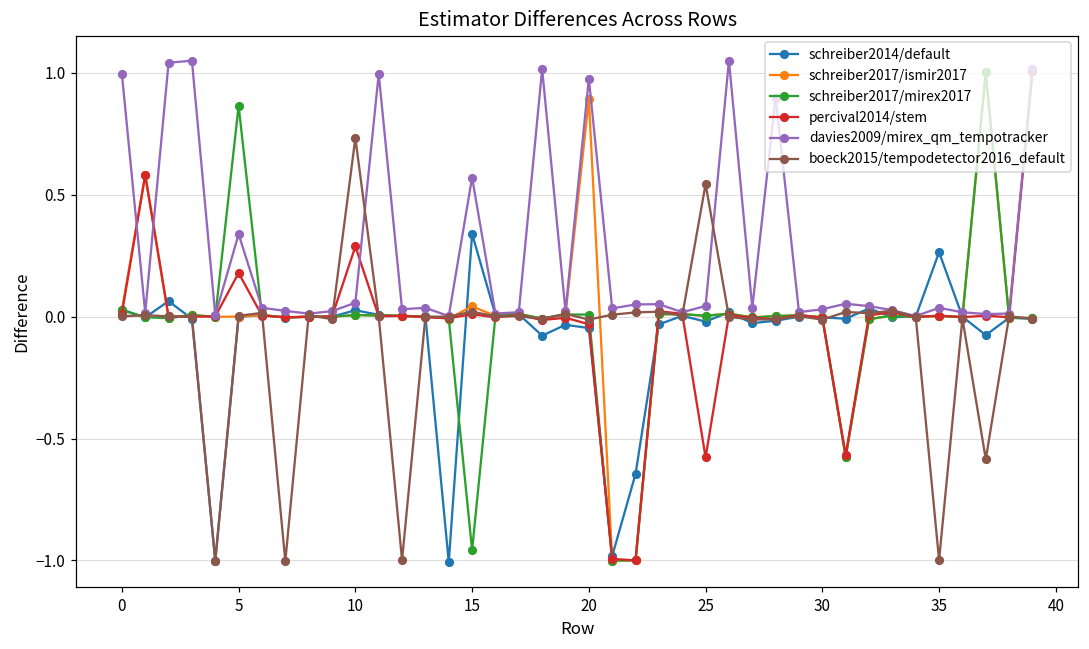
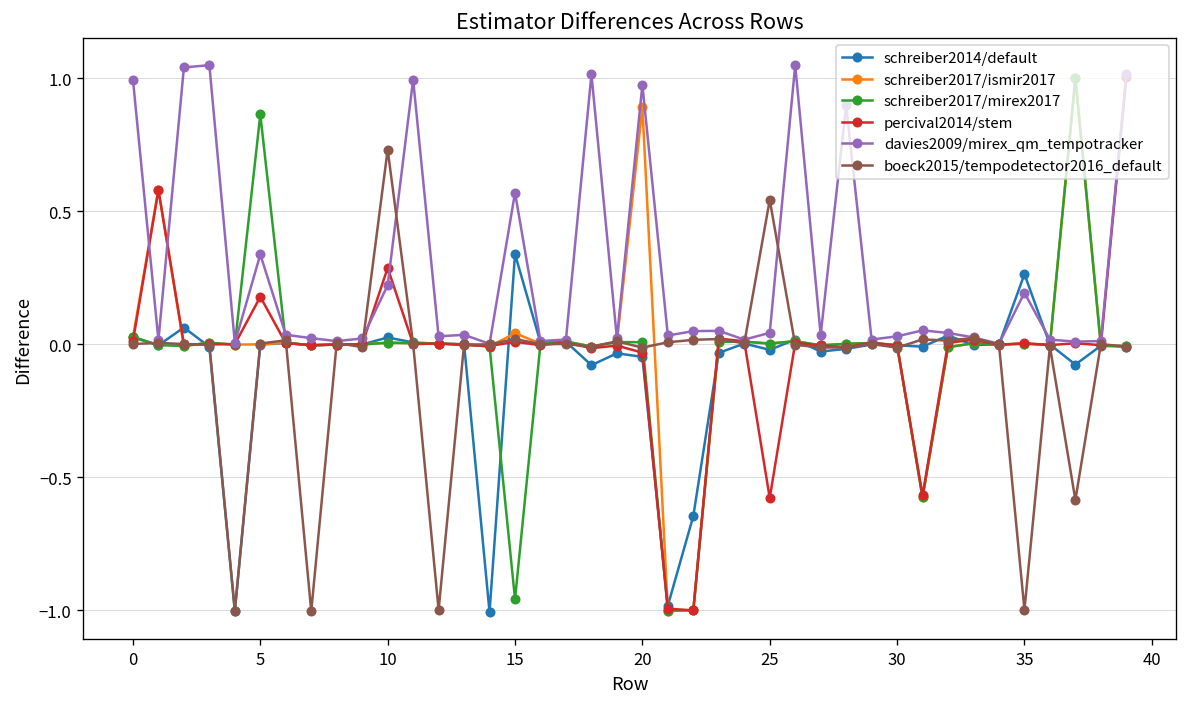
  {
    "schreiber2014/default": {
      "10": 0.03,
      "15": 0.34,
      "20": -0.05,
      "25": -0.02,
      "35": 0.26
    },
    "schreiber2017/ismir2017": {
      "15": 0.04,
      "20": 0.89
    },
    "schreiber2017/mirex2017": {
      "5": 0.86,
      "15": -0.96,
      "20": 0.01
    },
    "percival2014/stem": {
      "5": 0.18,
      "10": 0.29,
      "20": -0.03,
      "25": -0.58
    },
    "davies2009/mirex_qm_tempotracker": {
      "0": 1.00,
      "5": 0.34,
-     "10": 0.06,
+     "10": 0.22,
      "15": 0.57,
      "20": 0.98,
      "25": 0.04,
      "30": 0.03,
-     "35": 0.04
+     "35": 0.19
    },
    "boeck2015/tempodetector2016_default": {
      "10": 0.73,
      "20": -0.01,
      "25": 0.54,
      "35": -1.00
    }
  }
